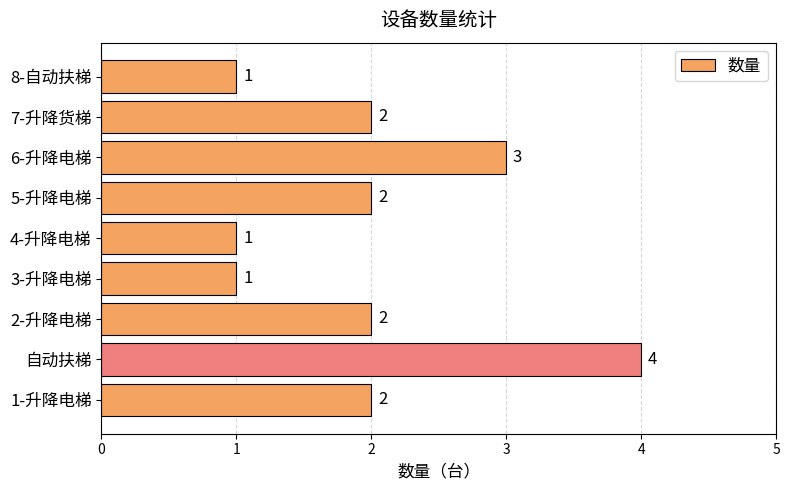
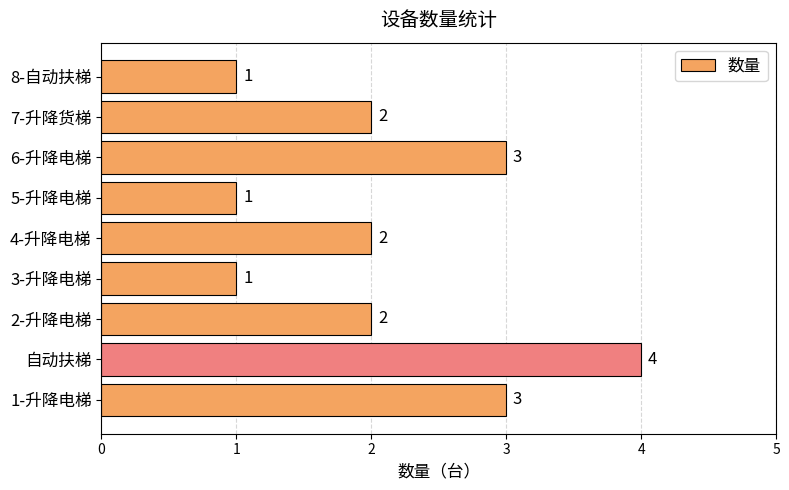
  {
    "8-自动扶梯": 1,
    "7-升降货梯": 2,
    "6-升降电梯": 3,
-   "5-升降电梯": 2,
-   "4-升降电梯": 1,
+   "5-升降电梯": 1,
+   "4-升降电梯": 2,
    "3-升降电梯": 1,
    "2-升降电梯": 2,
    "自动扶梯": 4,
-   "1-升降电梯": 2
+   "1-升降电梯": 3
  }
